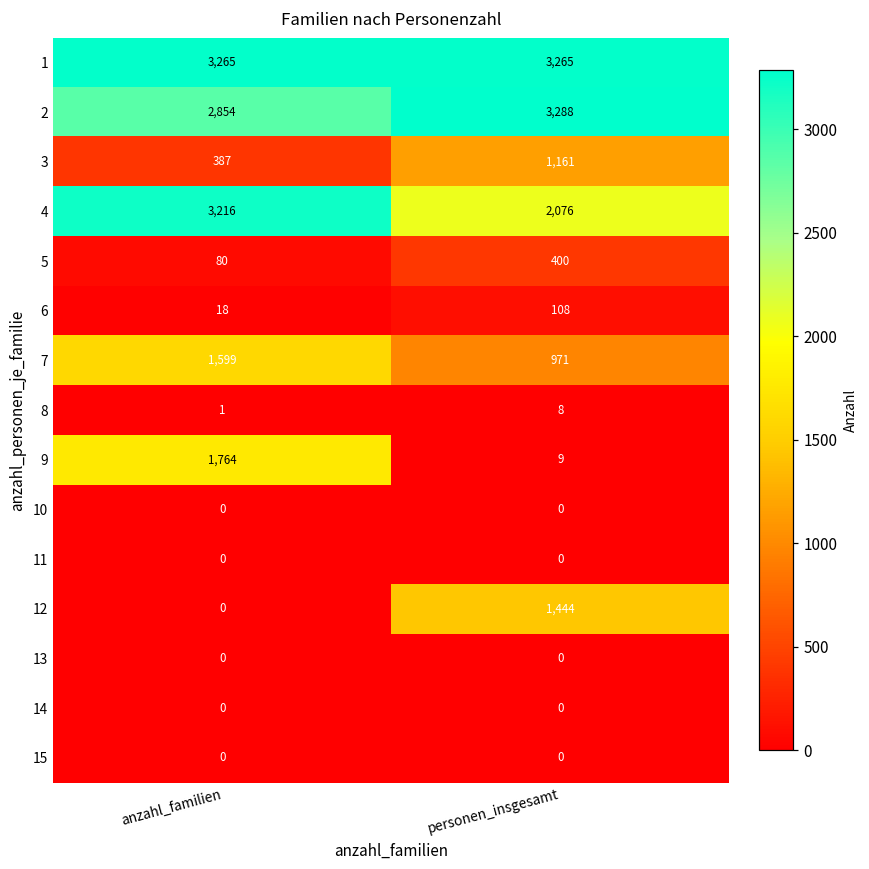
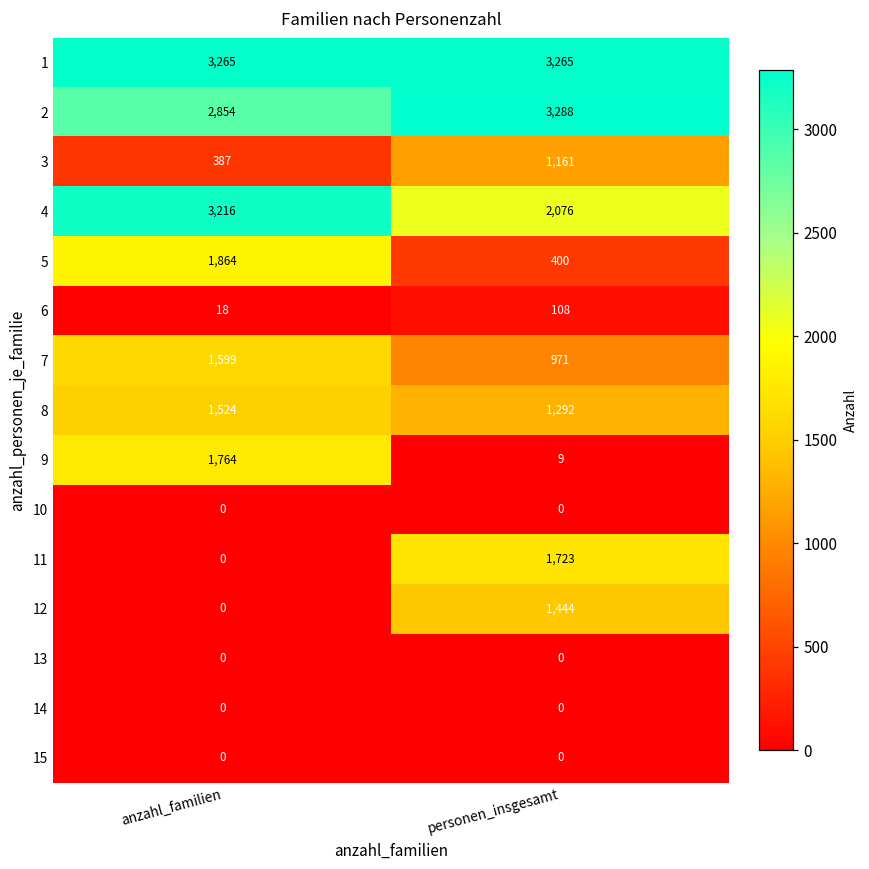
  {
    "1": {
      "anzahl_familien": "3,265",
      "personen_insgesamt": "3,265"
    },
    "2": {
      "anzahl_familien": "2,854",
      "personen_insgesamt": "3,288"
    },
    "3": {
      "anzahl_familien": "387",
      "personen_insgesamt": "1,161"
    },
    "4": {
      "anzahl_familien": "3,216",
      "personen_insgesamt": "2,076"
    },
    "5": {
-     "anzahl_familien": "80",
+     "anzahl_familien": "1,864",
      "personen_insgesamt": "400"
    },
    "6": {
      "anzahl_familien": "18",
      "personen_insgesamt": "108"
    },
    "7": {
      "anzahl_familien": "1,599",
      "personen_insgesamt": "971"
    },
    "8": {
-     "anzahl_familien": "1",
-     "personen_insgesamt": "8"
+     "anzahl_familien": "1,524",
+     "personen_insgesamt": "1,292"
    },
    "9": {
      "anzahl_familien": "1,764",
      "personen_insgesamt": "9"
    },
    "10": {
      "anzahl_familien": "0",
      "personen_insgesamt": "0"
    },
    "11": {
      "anzahl_familien": "0",
-     "personen_insgesamt": "0"
+     "personen_insgesamt": "1,723"
    },
    "12": {
      "anzahl_familien": "0",
      "personen_insgesamt": "1,444"
    },
    "13": {
      "anzahl_familien": "0",
      "personen_insgesamt": "0"
    },
    "14": {
      "anzahl_familien": "0",
      "personen_insgesamt": "0"
    },
    "15": {
      "anzahl_familien": "0",
      "personen_insgesamt": "0"
    }
  }
